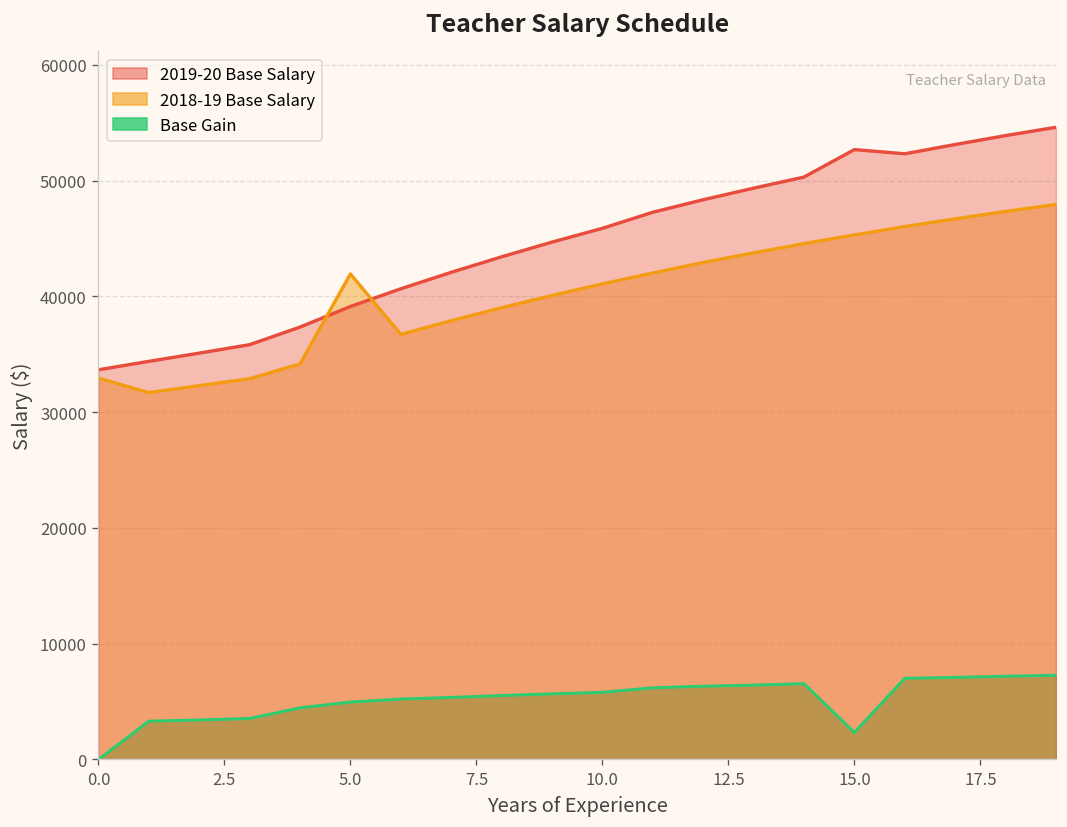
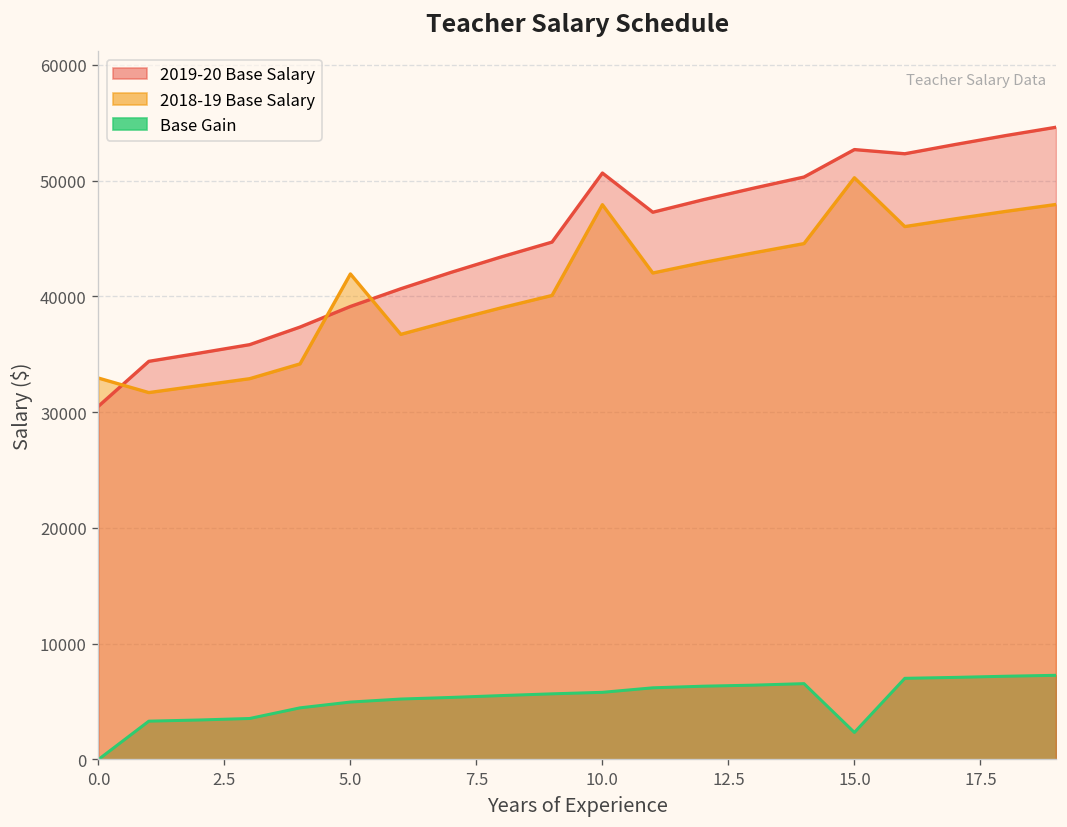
  {
    "Base Gain": {
      "0.0": 0,
      "5.0": 5000,
      "10.0": 6000,
      "15.0": 2000
    },
    "2018-19 Base Salary": {
      "0.0": 33000,
      "5.0": 42000,
-     "10.0": 41000,
-     "15.0": 45000
+     "10.0": 48000,
+     "15.0": 50000
    },
    "2019-20 Base Salary": {
-     "0.0": 34000,
+     "0.0": 31000,
      "5.0": 39000,
-     "10.0": 46000,
+     "10.0": 51000,
      "15.0": 53000
    }
  }
